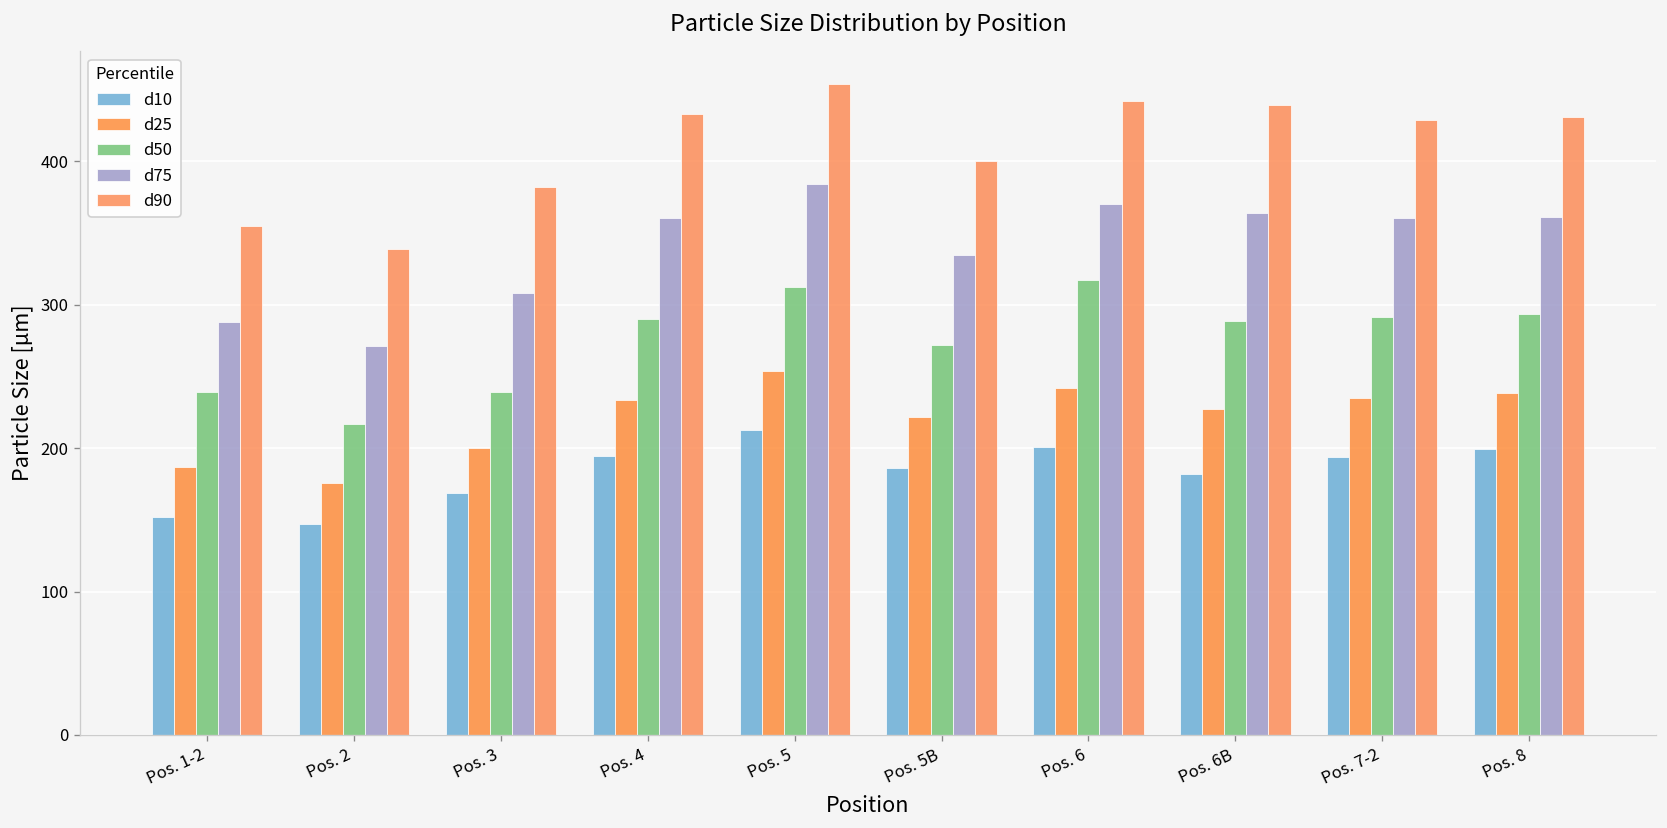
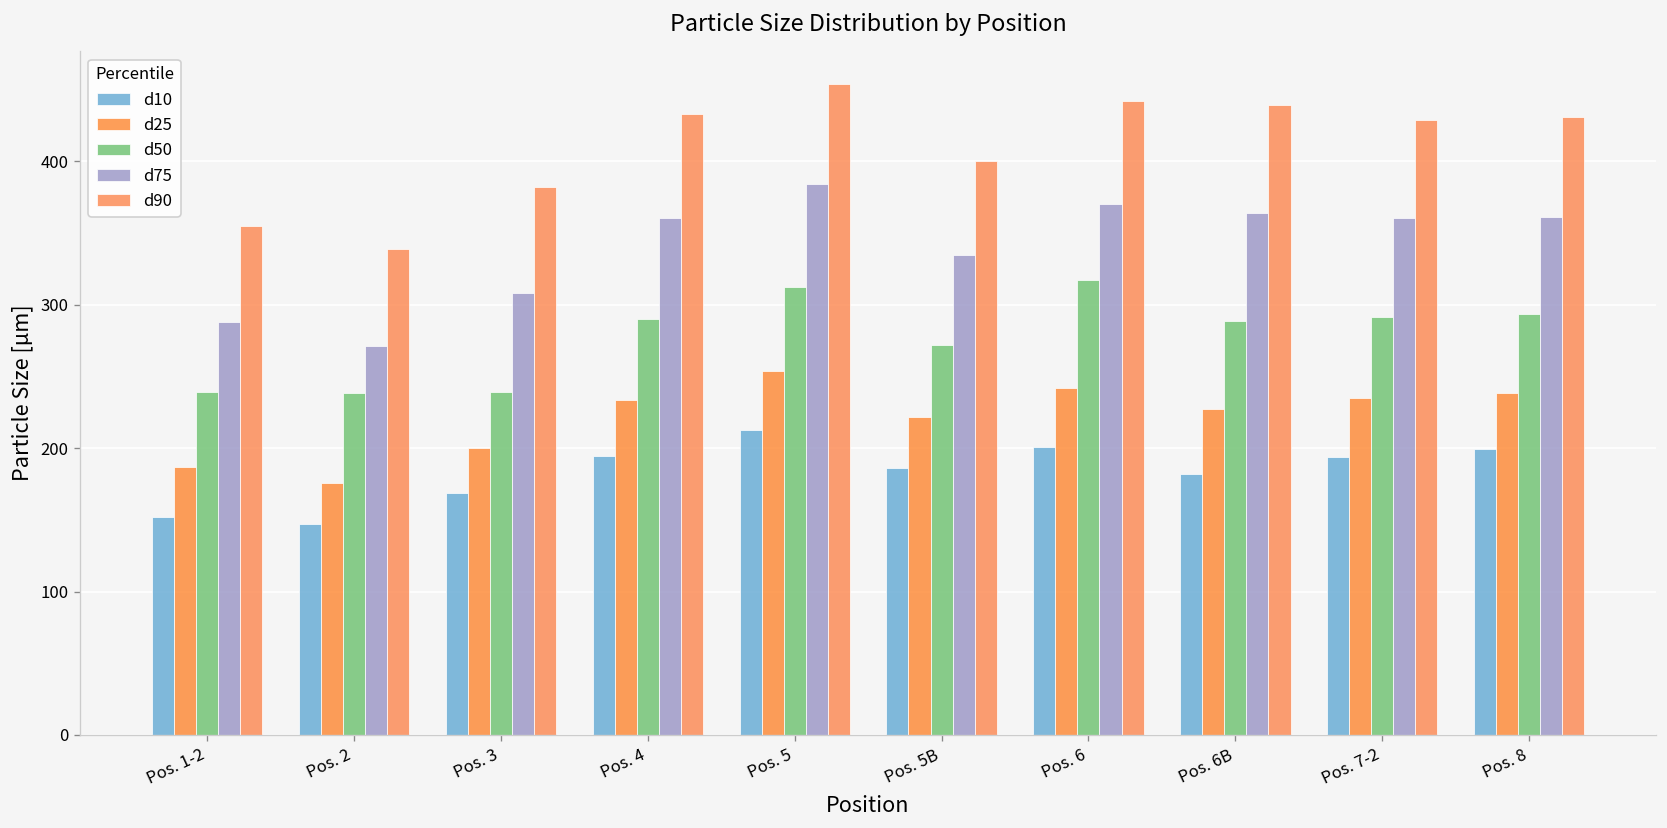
  {
    "d50": {
      "Pos. 1-2": 239,
-     "Pos. 2": 217,
+     "Pos. 2": 239,
      "Pos. 3": 239,
      "Pos. 4": 290,
      "Pos. 5": 312,
      "Pos. 5B": 272,
      "Pos. 6": 317,
      "Pos. 6B": 289,
      "Pos. 7-2": 291,
      "Pos. 8": 293
    }
  }
